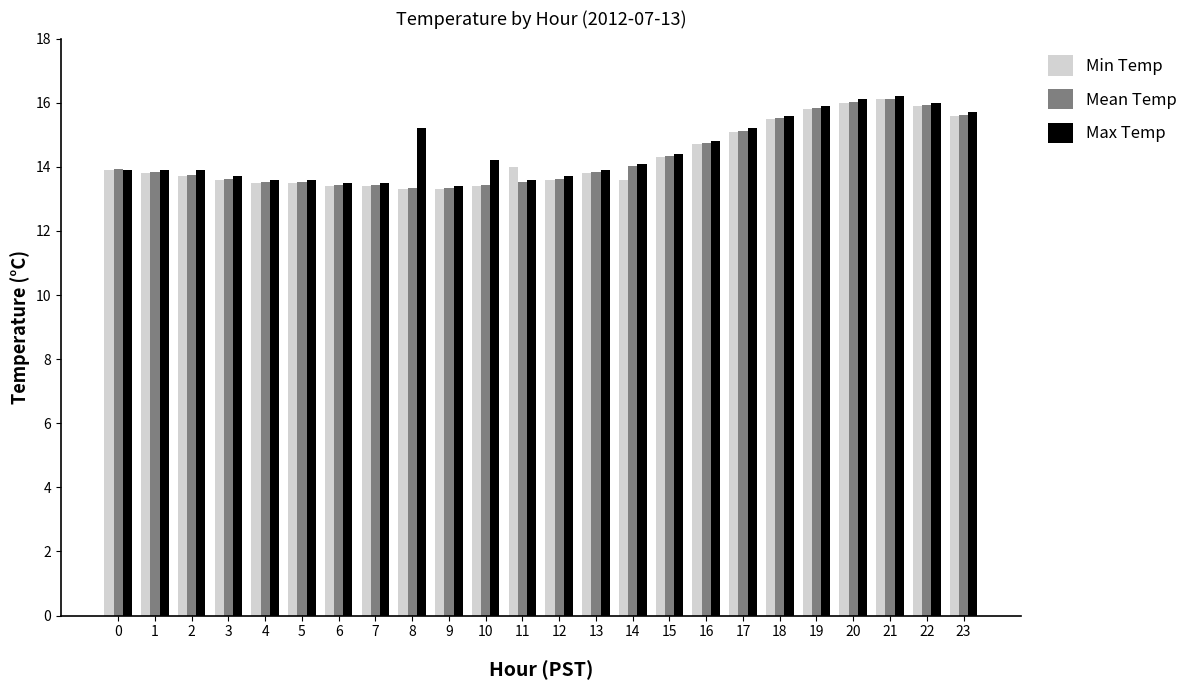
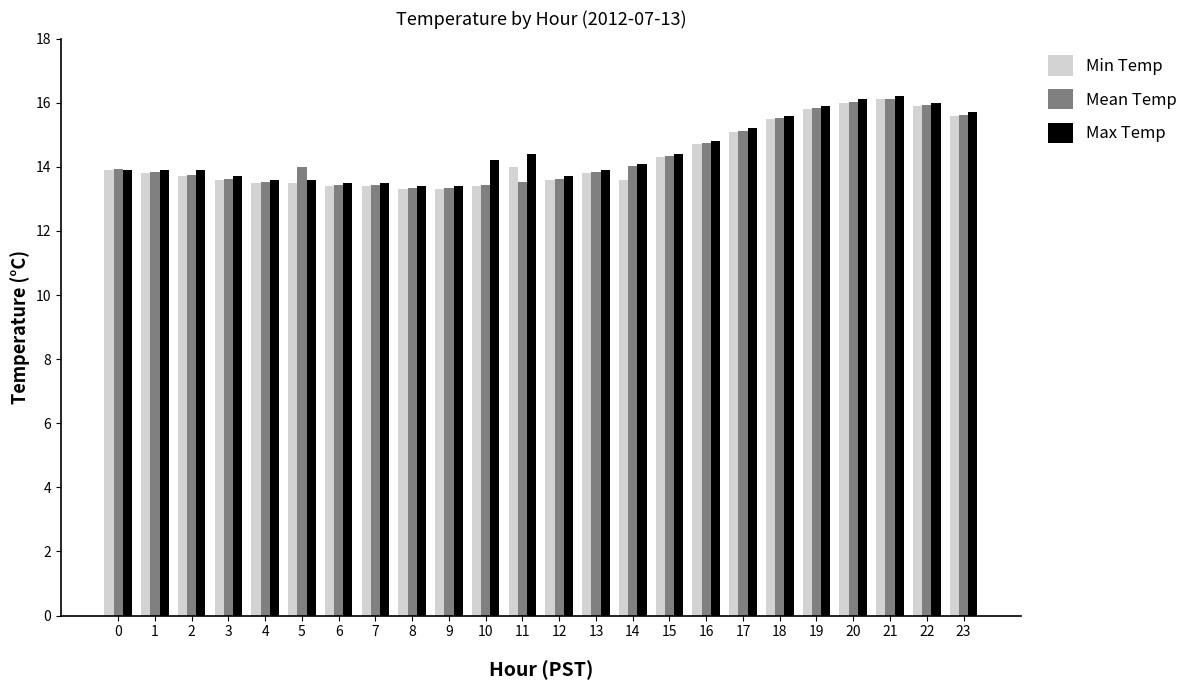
  {
    "Min Temp": {
      "0": 13.9,
      "1": 13.8,
      "2": 13.7,
      "3": 13.6,
      "4": 13.5,
      "5": 13.5,
      "6": 13.4,
      "7": 13.4,
      "8": 13.3,
      "9": 13.3,
      "10": 13.4,
      "11": 14.0,
      "12": 13.6,
      "13": 13.8,
      "14": 13.6,
      "15": 14.3,
      "16": 14.7,
      "17": 15.1,
      "18": 15.5,
      "19": 15.8,
      "20": 16.0,
      "21": 16.1,
      "22": 15.9,
      "23": 15.6
    },
    "Mean Temp": {
      "0": 13.9,
      "1": 13.8,
      "2": 13.7,
      "3": 13.6,
      "4": 13.5,
-     "5": 13.5,
+     "5": 14.0,
      "6": 13.4,
      "7": 13.4,
      "8": 13.3,
      "9": 13.3,
      "10": 13.4,
      "11": 13.5,
      "12": 13.6,
      "13": 13.8,
      "14": 14.0,
      "15": 14.3,
      "16": 14.7,
      "17": 15.1,
      "18": 15.5,
      "19": 15.8,
      "20": 16.0,
      "21": 16.1,
      "22": 15.9,
      "23": 15.6
    },
    "Max Temp": {
      "0": 13.9,
      "1": 13.9,
      "2": 13.9,
      "3": 13.7,
      "4": 13.6,
      "5": 13.6,
      "6": 13.5,
      "7": 13.5,
-     "8": 15.2,
+     "8": 13.4,
      "9": 13.4,
      "10": 14.2,
-     "11": 13.6,
+     "11": 14.4,
      "12": 13.7,
      "13": 13.9,
      "14": 14.1,
      "15": 14.4,
      "16": 14.8,
      "17": 15.2,
      "18": 15.6,
      "19": 15.9,
      "20": 16.1,
      "21": 16.2,
      "22": 16.0,
      "23": 15.7
    }
  }
